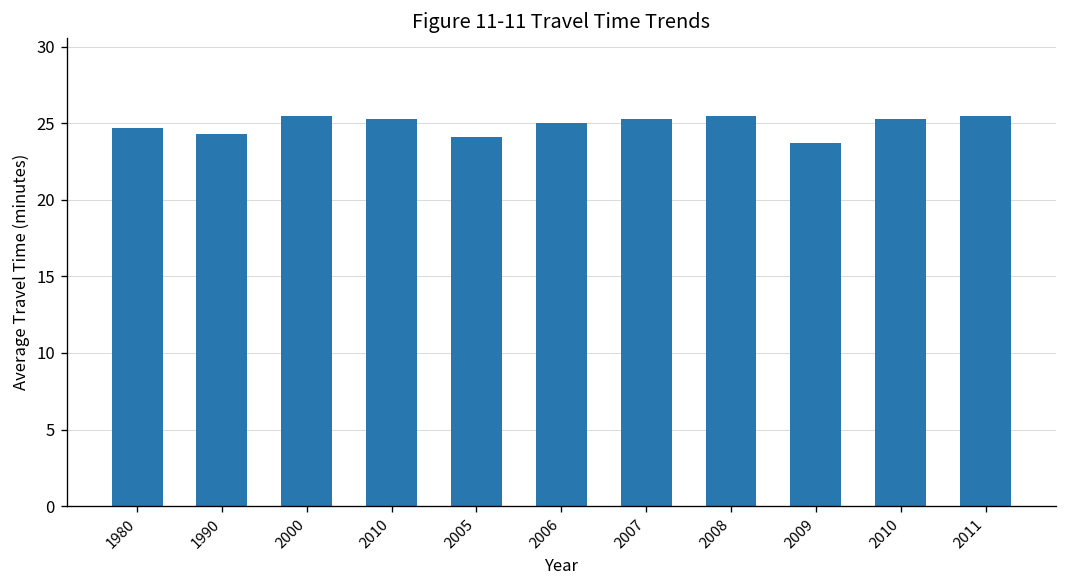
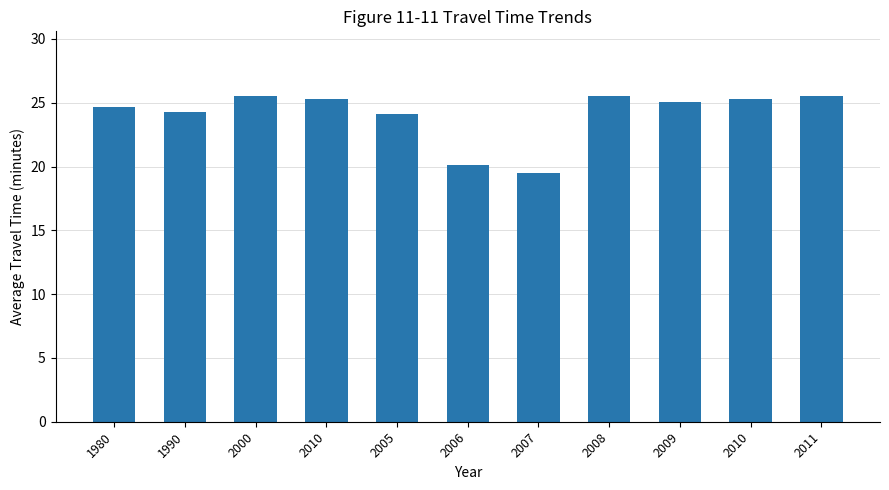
  {
    "1980": 24.7,
    "1990": 24.3,
    "2000": 25.5,
    "2005": 24.1,
-   "2006": 25.0,
-   "2007": 25.3,
+   "2006": 20.1,
+   "2007": 19.5,
    "2008": 25.5,
-   "2009": 23.7,
+   "2009": 25.1,
    "2011": 25.5
  }
